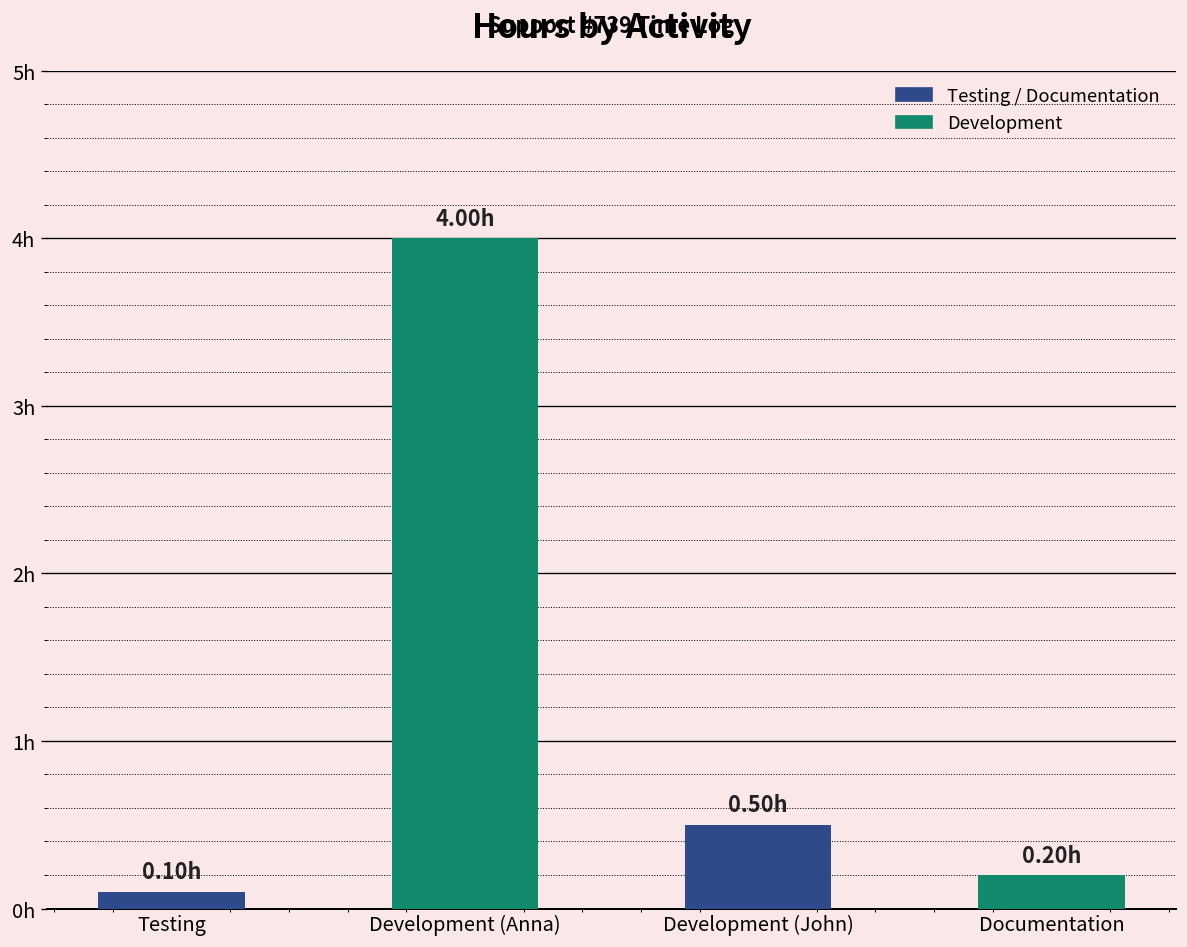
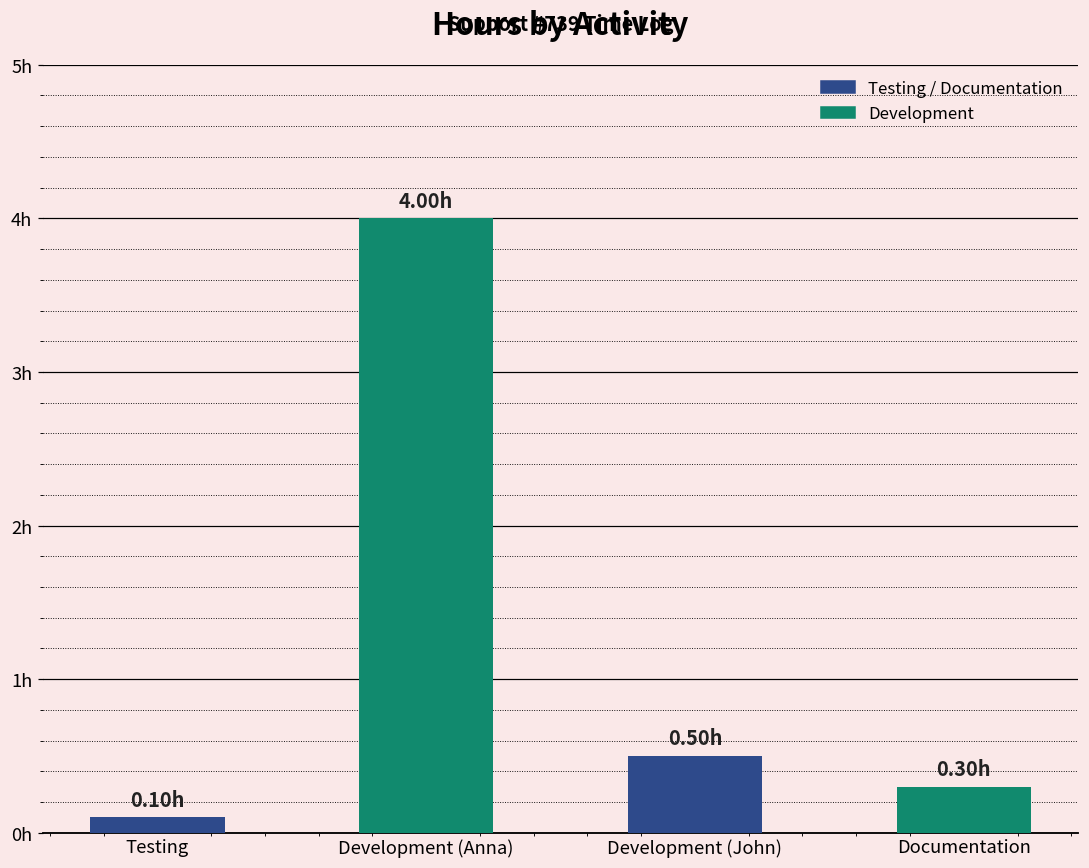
  {
    "Testing": "0.10h",
    "Development (Anna)": "4.00h",
    "Development (John)": "0.50h",
-   "Documentation": "0.20h"
+   "Documentation": "0.30h"
  }
